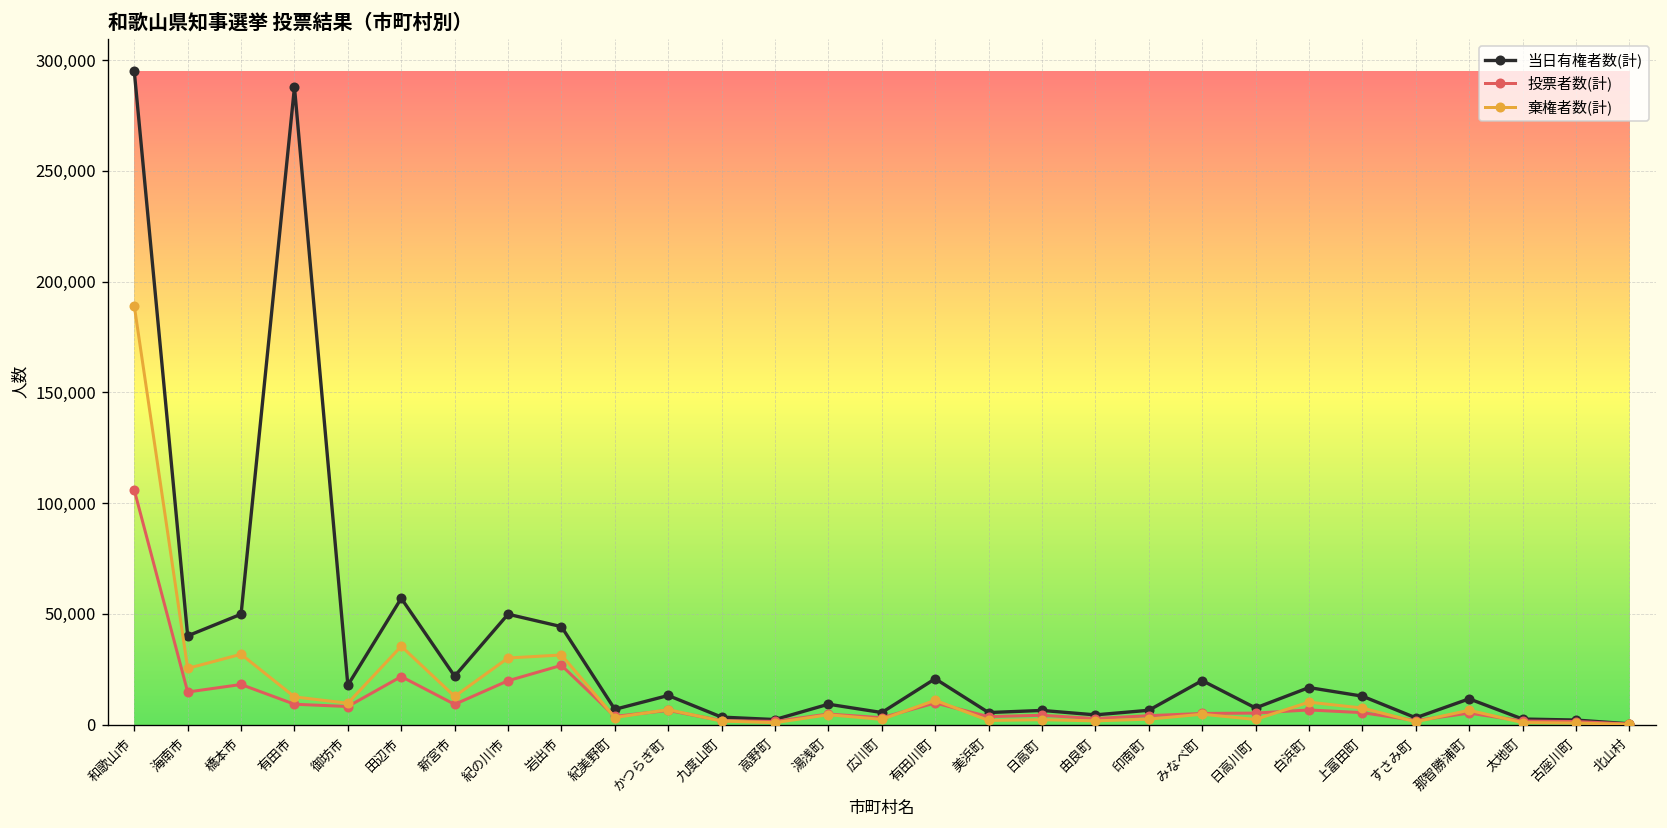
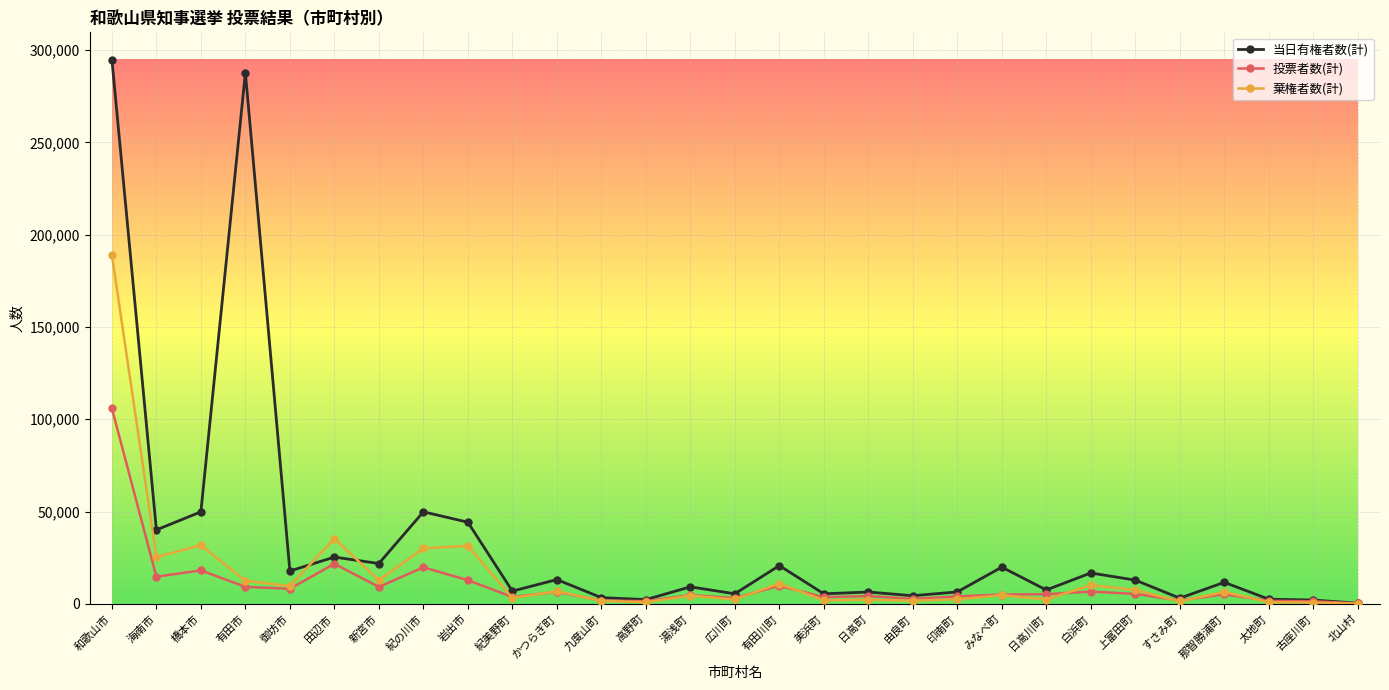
  {
    "当日有権者数(計)": {
      "和歌山市": "295,000",
      "海南市": "40,000",
      "橋本市": "50,000",
      "有田市": "288,000",
      "御坊市": "18,000",
-     "田辺市": "57,000",
+     "田辺市": "25,000",
      "新宮市": "22,000",
      "紀の川市": "50,000",
      "岩出市": "44,000",
      "紀美野町": "7,000",
      "かつらぎ町": "13,000",
      "九度山町": "3,000",
      "湯浅町": "9,000",
      "広川町": "5,000",
      "有田川町": "21,000",
      "美浜町": "5,000",
      "日高町": "6,000",
      "由良町": "4,000",
      "印南町": "6,000",
      "みなべ町": "20,000",
      "日高川町": "7,000",
      "白浜町": "17,000",
      "上富田町": "13,000",
      "那智勝浦町": "12,000"
    },
    "投票者数(計)": {
      "和歌山市": "106,000",
      "海南市": "15,000",
      "橋本市": "18,000",
      "有田市": "9,000",
      "御坊市": "8,000",
      "田辺市": "22,000",
      "新宮市": "9,000",
      "紀の川市": "20,000",
-     "岩出市": "27,000",
+     "岩出市": "13,000",
      "美浜町": "4,000",
      "日高町": "4,000",
      "印南町": "4,000",
      "日高川町": "5,000",
      "白浜町": "7,000",
      "上富田町": "5,000"
    },
    "棄権者数(計)": {
      "和歌山市": "189,000",
      "海南市": "25,000",
      "橋本市": "32,000",
      "有田市": "12,000",
      "御坊市": "10,000",
      "田辺市": "35,000",
      "新宮市": "13,000",
      "紀の川市": "30,000",
      "岩出市": "31,000",
      "美浜町": "2,000",
      "日高町": "2,000",
      "印南町": "2,000",
      "日高川町": "2,000",
      "白浜町": "10,000",
      "上富田町": "7,000"
    }
  }
